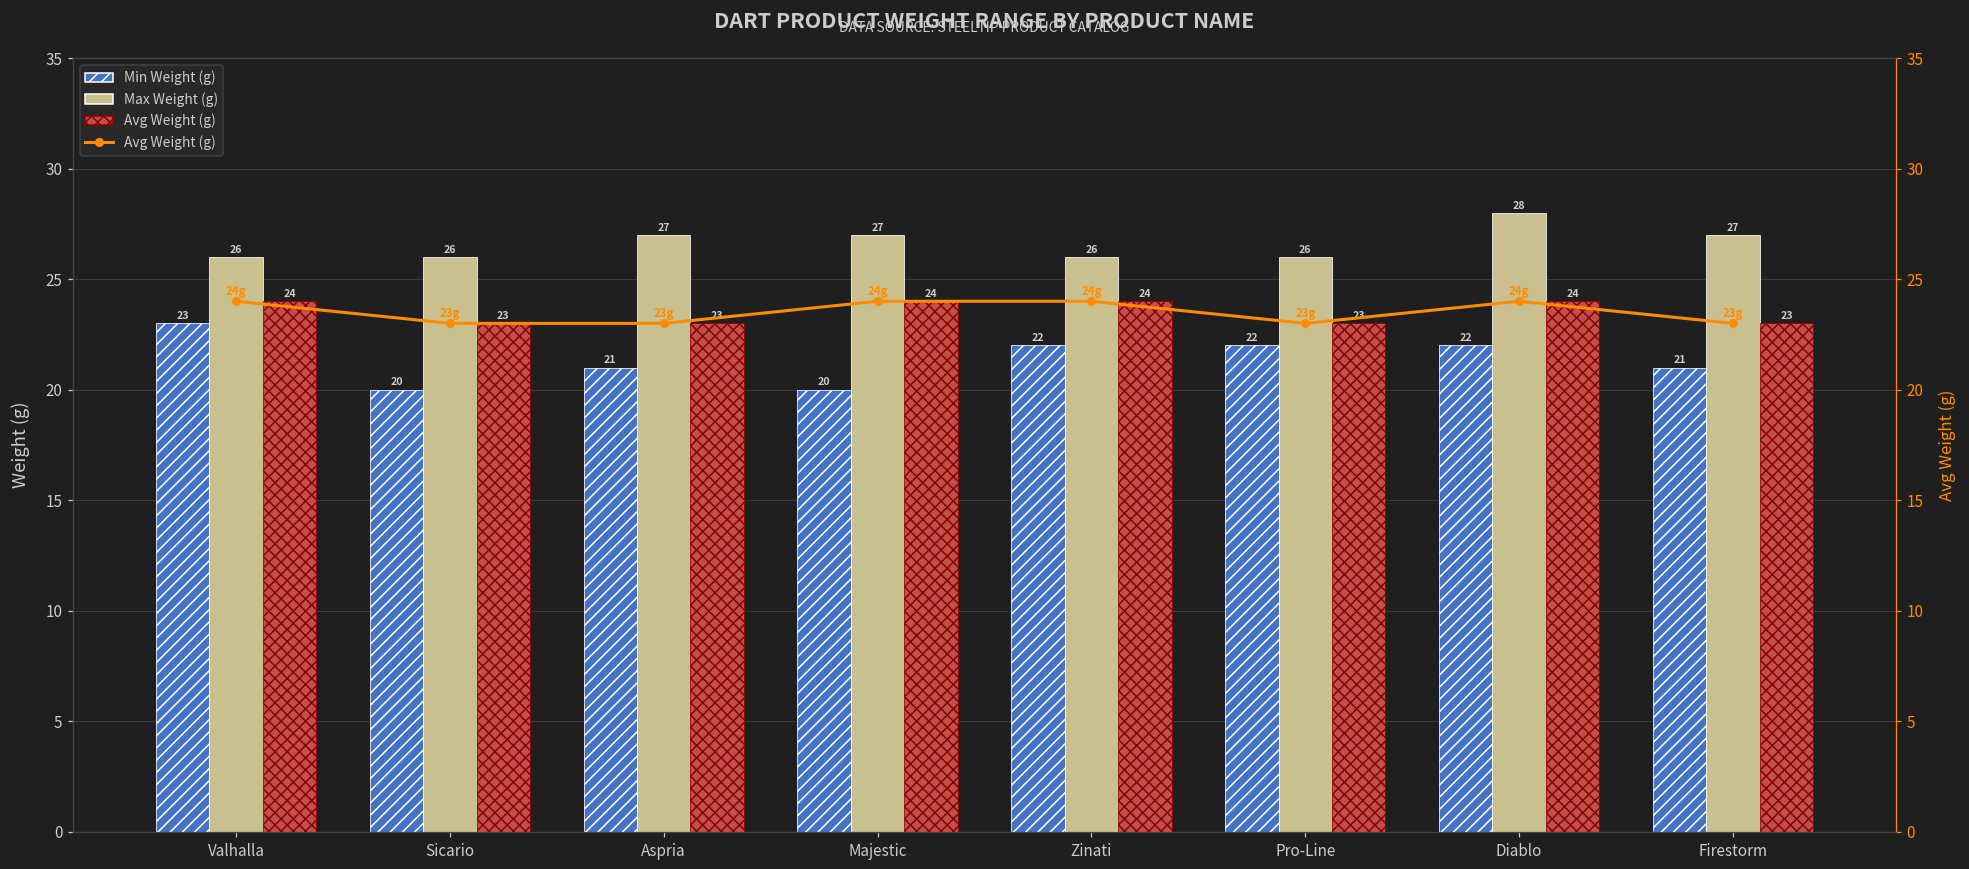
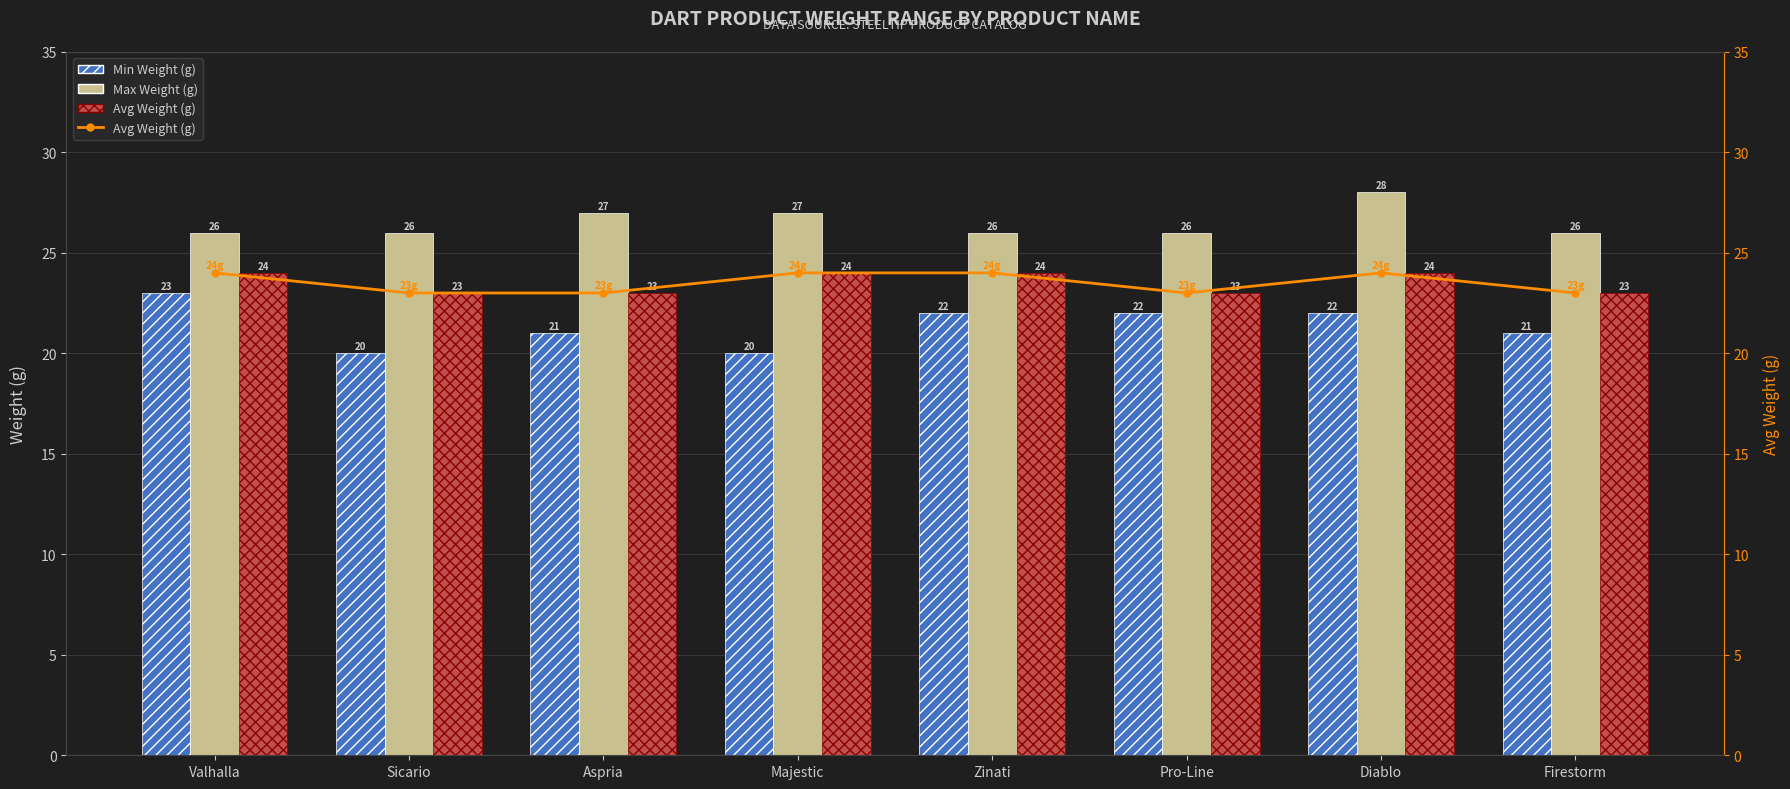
  {
    "Min Weight (g)": {
      "Valhalla": 23,
      "Sicario": 20,
      "Aspria": 21,
      "Majestic": 20,
      "Zinati": 22,
      "Pro-Line": 22,
      "Diablo": 22,
      "Firestorm": 21
    },
    "Max Weight (g)": {
      "Valhalla": 26,
      "Sicario": 26,
      "Aspria": 27,
      "Majestic": 27,
      "Zinati": 26,
      "Pro-Line": 26,
      "Diablo": 28,
-     "Firestorm": 27
+     "Firestorm": 26
    }
  }
